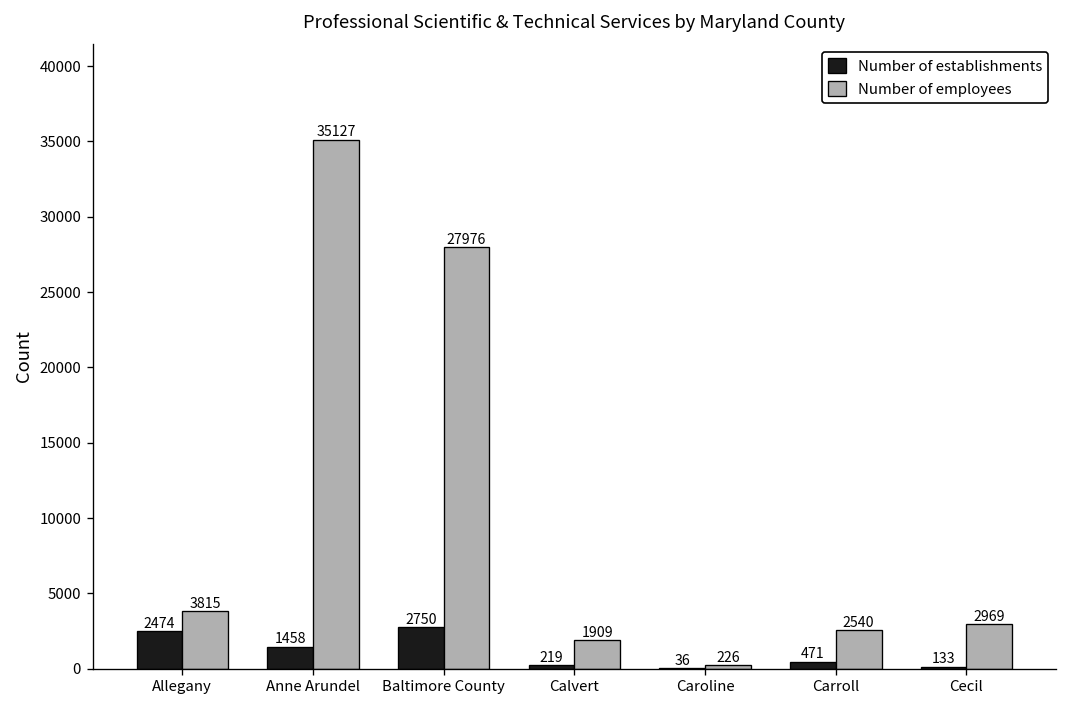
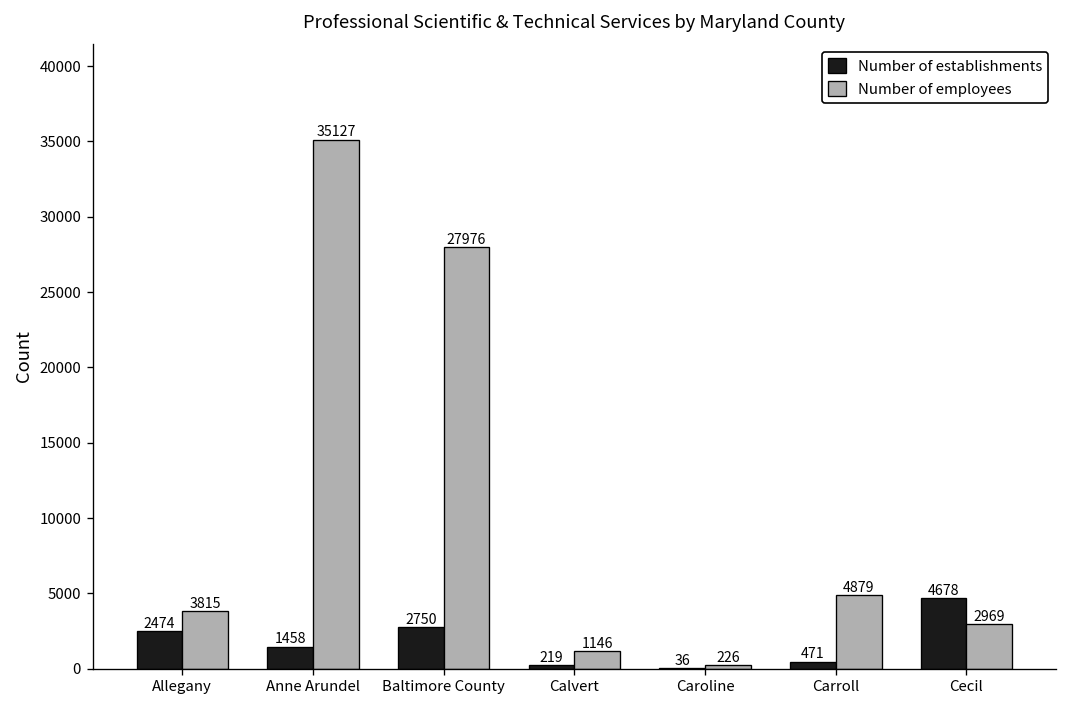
  {
    "Number of establishments": {
      "Allegany": 2474,
      "Anne Arundel": 1458,
      "Baltimore County": 2750,
      "Calvert": 219,
      "Caroline": 36,
      "Carroll": 471,
-     "Cecil": 133
+     "Cecil": 4678
    },
    "Number of employees": {
      "Allegany": 3815,
      "Anne Arundel": 35127,
      "Baltimore County": 27976,
-     "Calvert": 1909,
+     "Calvert": 1146,
      "Caroline": 226,
-     "Carroll": 2540,
+     "Carroll": 4879,
      "Cecil": 2969
    }
  }
